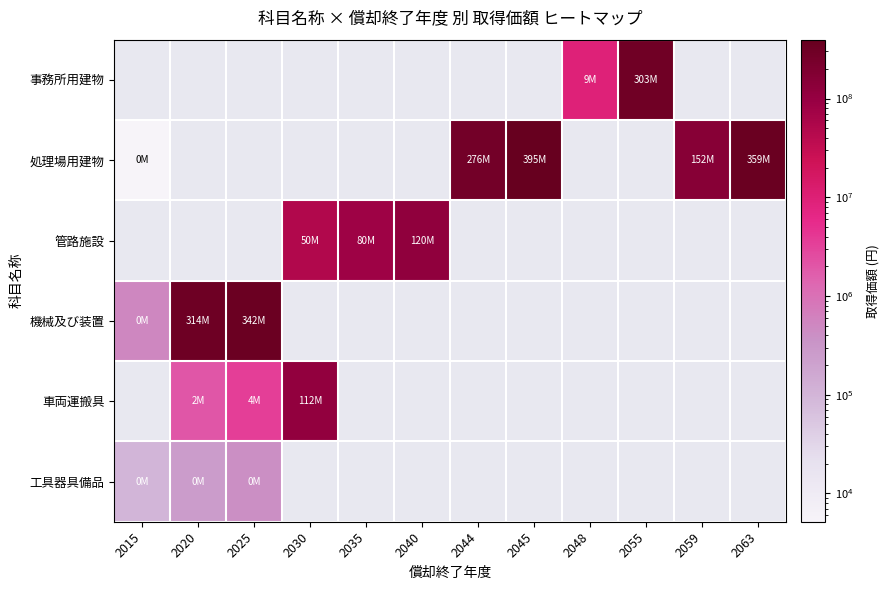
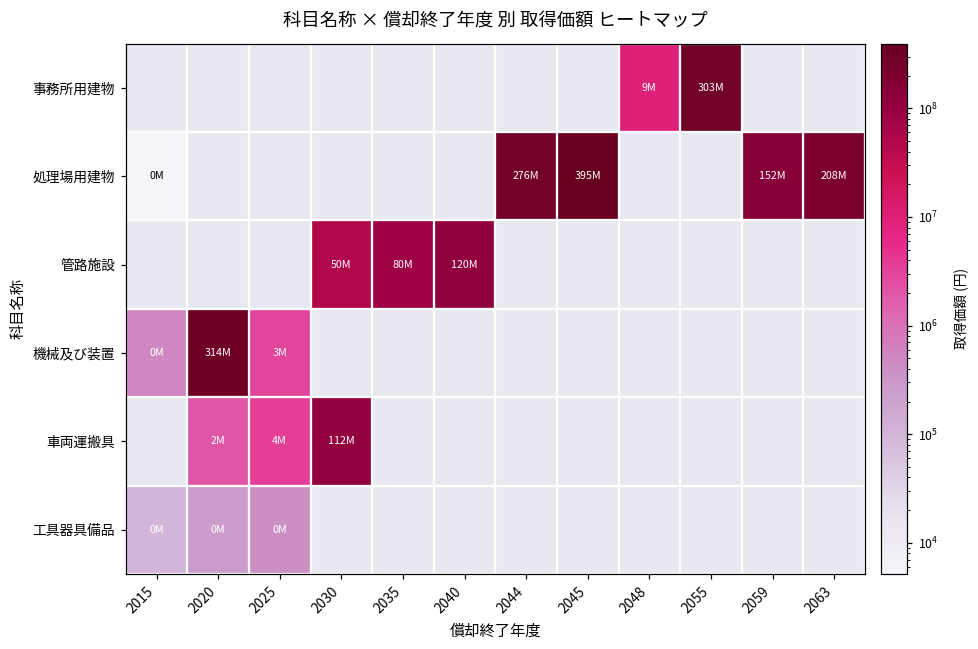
  {
    "事務所用建物": {
      "2048": "9M",
      "2055": "303M"
    },
    "処理場用建物": {
      "2015": "0M",
      "2044": "276M",
      "2045": "395M",
      "2059": "152M",
-     "2063": "359M"
+     "2063": "208M"
    },
    "管路施設": {
      "2030": "50M",
      "2035": "80M",
      "2040": "120M"
    },
    "機械及び装置": {
      "2015": "0M",
      "2020": "314M",
-     "2025": "342M"
+     "2025": "3M"
    },
    "車両運搬具": {
      "2020": "2M",
      "2025": "4M",
      "2030": "112M"
    },
    "工具器具備品": {
      "2015": "0M",
      "2020": "0M",
      "2025": "0M"
    }
  }
